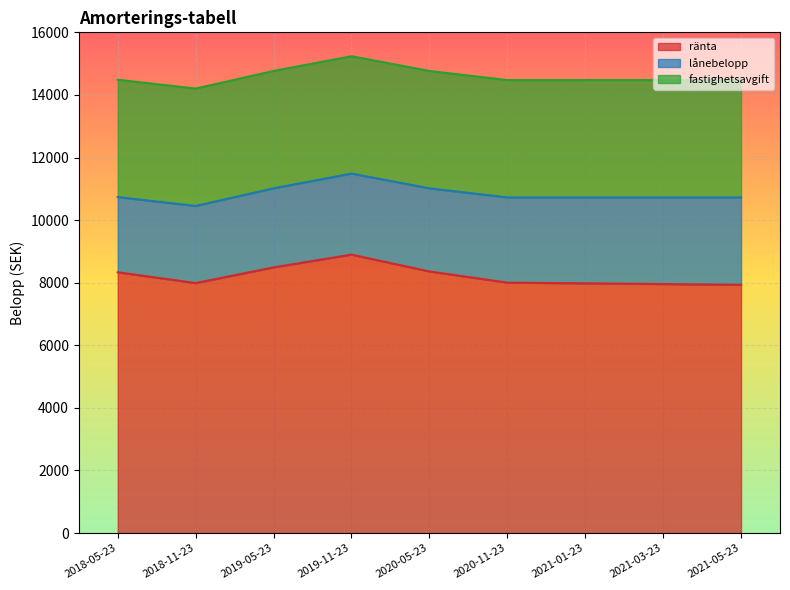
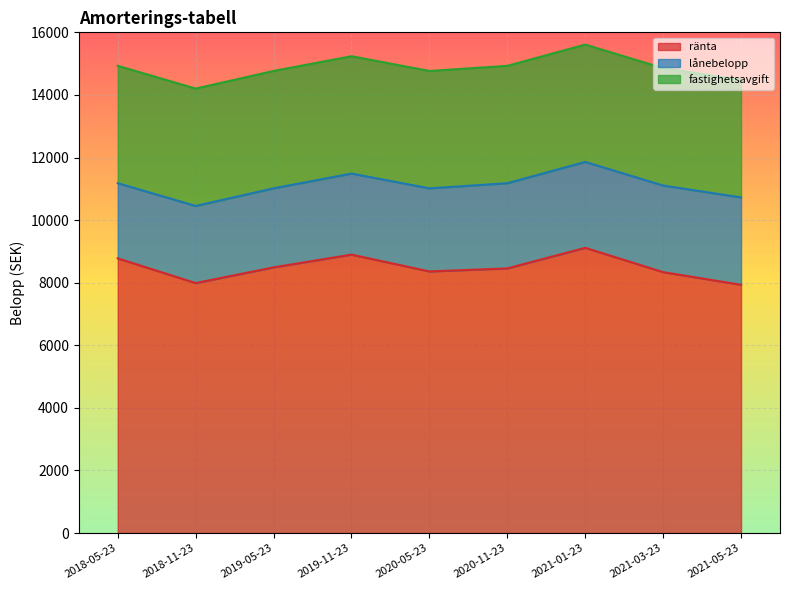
  {
    "ränta": {
-     "2018-05-23": 8300,
+     "2018-05-23": 8800,
      "2018-11-23": 8000,
      "2019-05-23": 8500,
      "2019-11-23": 8900,
      "2020-05-23": 8400,
-     "2020-11-23": 8000,
-     "2021-01-23": 8000,
-     "2021-03-23": 8000,
+     "2020-11-23": 8500,
+     "2021-01-23": 9100,
+     "2021-03-23": 8300,
      "2021-05-23": 7900
    },
    "lånebelopp": {
      "2018-05-23": 2400,
      "2018-11-23": 2500,
      "2019-05-23": 2500,
      "2019-11-23": 2600,
      "2020-05-23": 2700,
      "2020-11-23": 2700,
      "2021-01-23": 2700,
      "2021-03-23": 2800,
      "2021-05-23": 2800
    },
    "fastighetsavgift": {
      "2018-05-23": 3800,
      "2018-11-23": 3800,
      "2019-05-23": 3800,
      "2019-11-23": 3800,
      "2020-05-23": 3800,
      "2020-11-23": 3800,
      "2021-01-23": 3800
    }
  }
